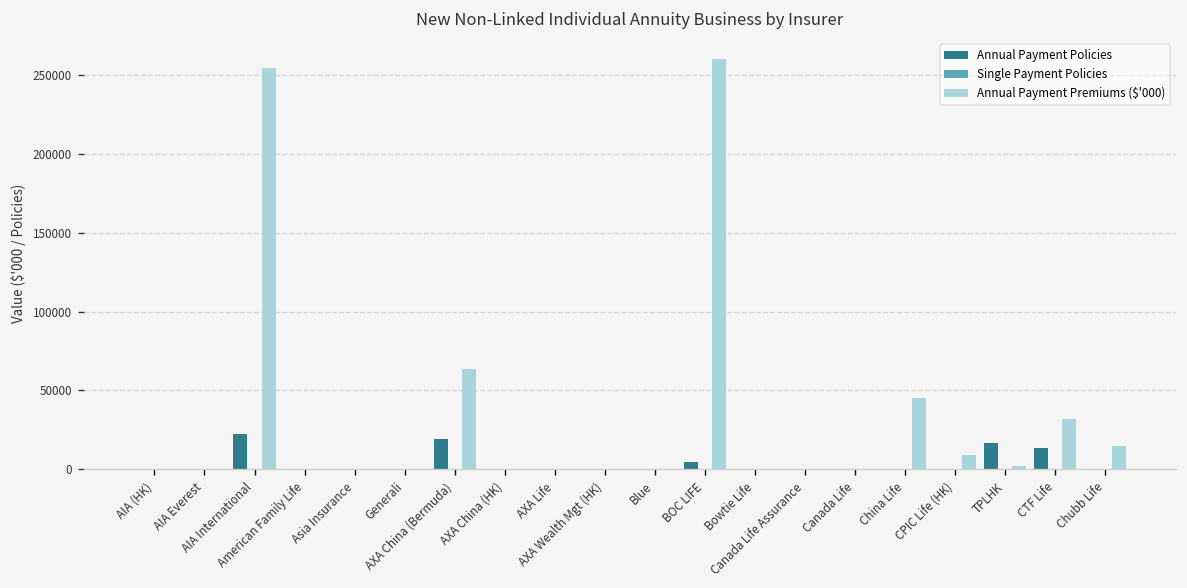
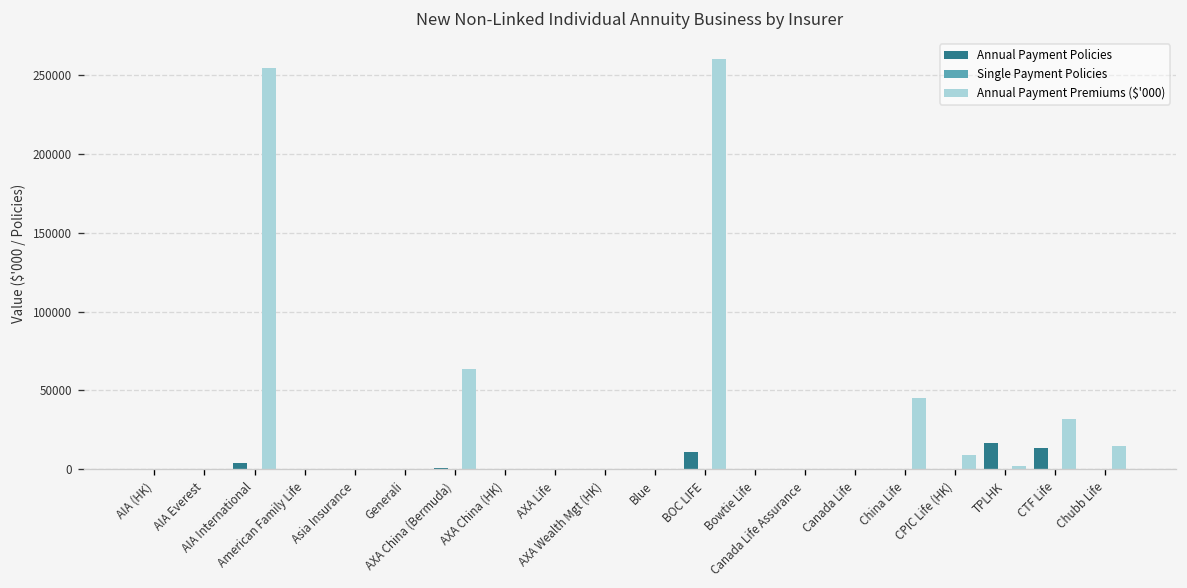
  {
    "Annual Payment Policies": {
      "AIA (HK)": 0,
      "AIA Everest": 0,
-     "AIA International": 23000,
+     "AIA International": 4000,
      "American Family Life": 0,
      "Asia Insurance": 0,
      "Generali": 0,
-     "AXA China (Bermuda)": 19000,
+     "AXA China (Bermuda)": 1000,
      "AXA China (HK)": 0,
      "AXA Life": 0,
      "AXA Wealth Mgt (HK)": 0,
      "Blue": 0,
-     "BOC LIFE": 4000,
+     "BOC LIFE": 11000,
      "Bowtie Life": 0,
      "Canada Life Assurance": 0,
      "Canada Life": 0,
      "TPLHK": 17000,
      "CTF Life": 14000
    },
    "Single Payment Policies": {
      "AIA (HK)": 0,
      "AIA Everest": 0,
      "AIA International": 0,
      "American Family Life": 0,
      "Asia Insurance": 0,
      "Generali": 0,
      "AXA China (HK)": 0,
      "AXA Life": 0,
      "AXA Wealth Mgt (HK)": 0,
      "Blue": 0,
      "Bowtie Life": 0,
      "Canada Life Assurance": 0,
      "Canada Life": 0,
      "China Life": 0,
      "CPIC Life (HK)": 0,
      "TPLHK": 0,
      "Chubb Life": 0
    },
    "Annual Payment Premiums ($'000)": {
      "AIA (HK)": 0,
      "AIA Everest": 0,
      "AIA International": 255000,
      "American Family Life": 0,
      "Asia Insurance": 0,
      "Generali": 0,
      "AXA China (Bermuda)": 64000,
      "AXA China (HK)": 0,
      "AXA Life": 0,
      "AXA Wealth Mgt (HK)": 0,
      "Blue": 0,
      "BOC LIFE": 260000,
      "Bowtie Life": 0,
      "Canada Life Assurance": 0,
      "Canada Life": 0,
      "China Life": 45000,
      "CPIC Life (HK)": 9000,
      "TPLHK": 2000,
      "CTF Life": 32000,
      "Chubb Life": 15000
    }
  }
